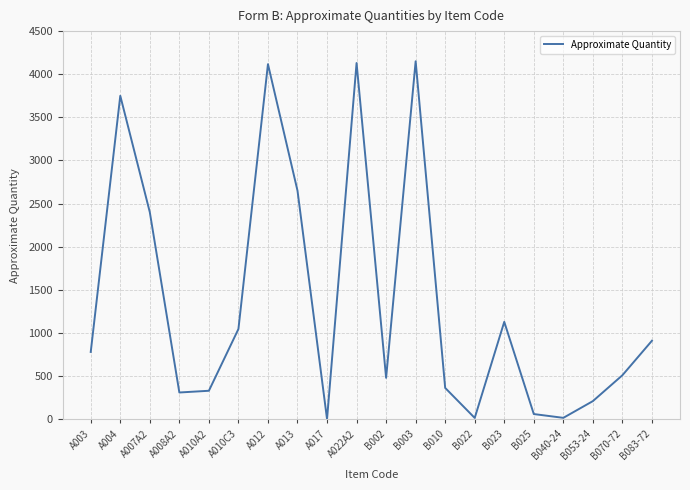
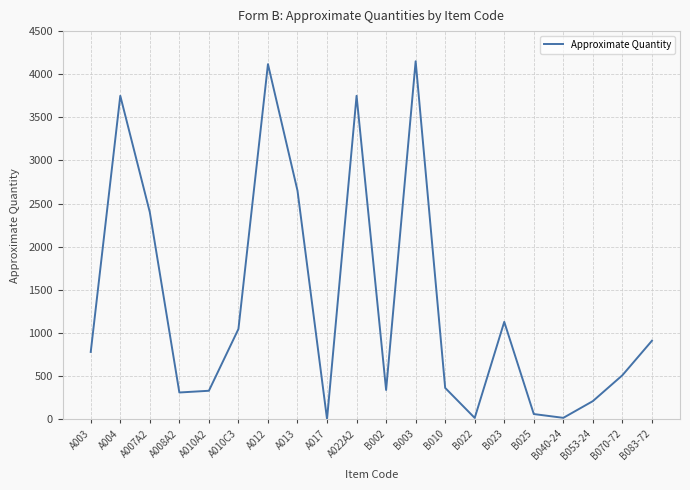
  {
    "A003": 800,
    "A004": 3800,
    "A007A2": 2400,
    "A008A2": 300,
    "A010A2": 300,
    "A010C3": 1000,
    "A012": 4100,
    "A013": 2700,
    "A017": 0,
-   "A022A2": 4100,
-   "B002": 500,
+   "A022A2": 3800,
+   "B002": 300,
    "B003": 4200,
    "B010": 400,
    "B022": 0,
    "B023": 1100,
    "B025": 100,
    "B040-24": 0,
    "B053-24": 200,
    "B070-72": 500,
    "B083-72": 900
  }
